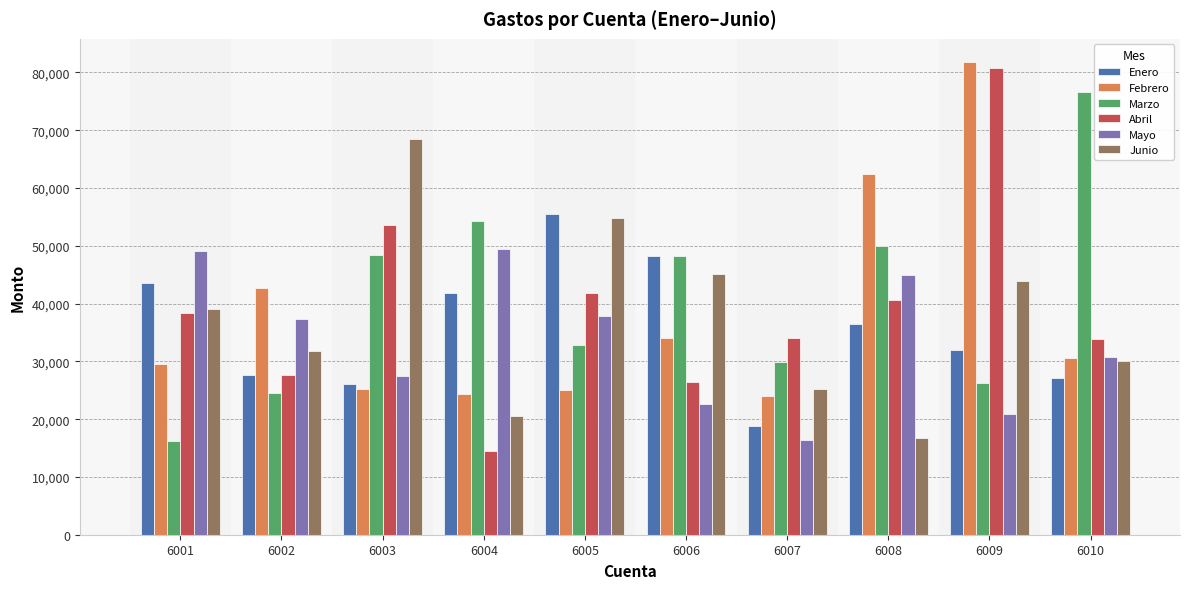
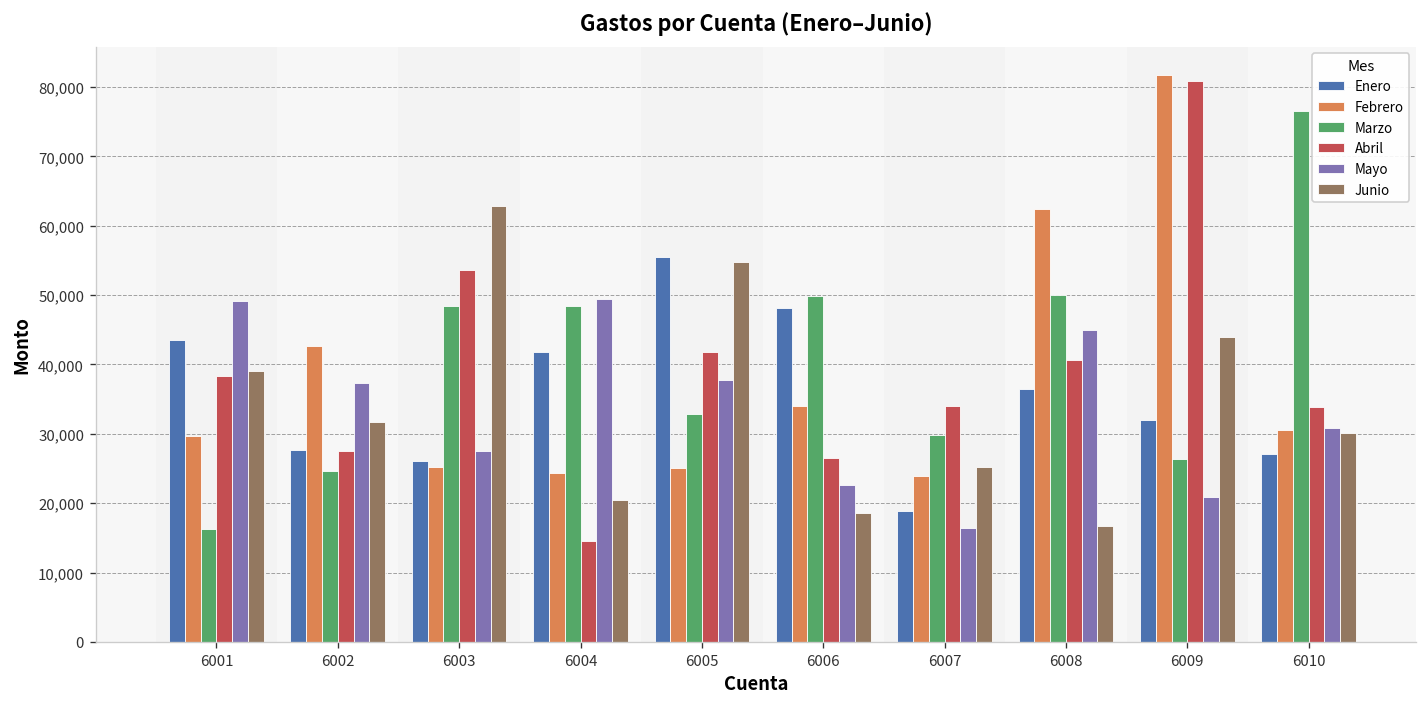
  {
    "Marzo": {
      "6001": "16,000",
      "6002": "25,000",
      "6003": "48,000",
-     "6004": "54,000",
+     "6004": "48,000",
      "6005": "33,000",
-     "6006": "48,000",
+     "6006": "50,000",
      "6007": "30,000",
      "6008": "50,000",
      "6009": "26,000",
      "6010": "77,000"
    },
    "Junio": {
      "6001": "39,000",
      "6002": "32,000",
-     "6003": "69,000",
+     "6003": "63,000",
      "6004": "20,000",
      "6005": "55,000",
-     "6006": "45,000",
+     "6006": "19,000",
      "6007": "25,000",
      "6008": "17,000",
      "6009": "44,000",
      "6010": "30,000"
    }
  }
